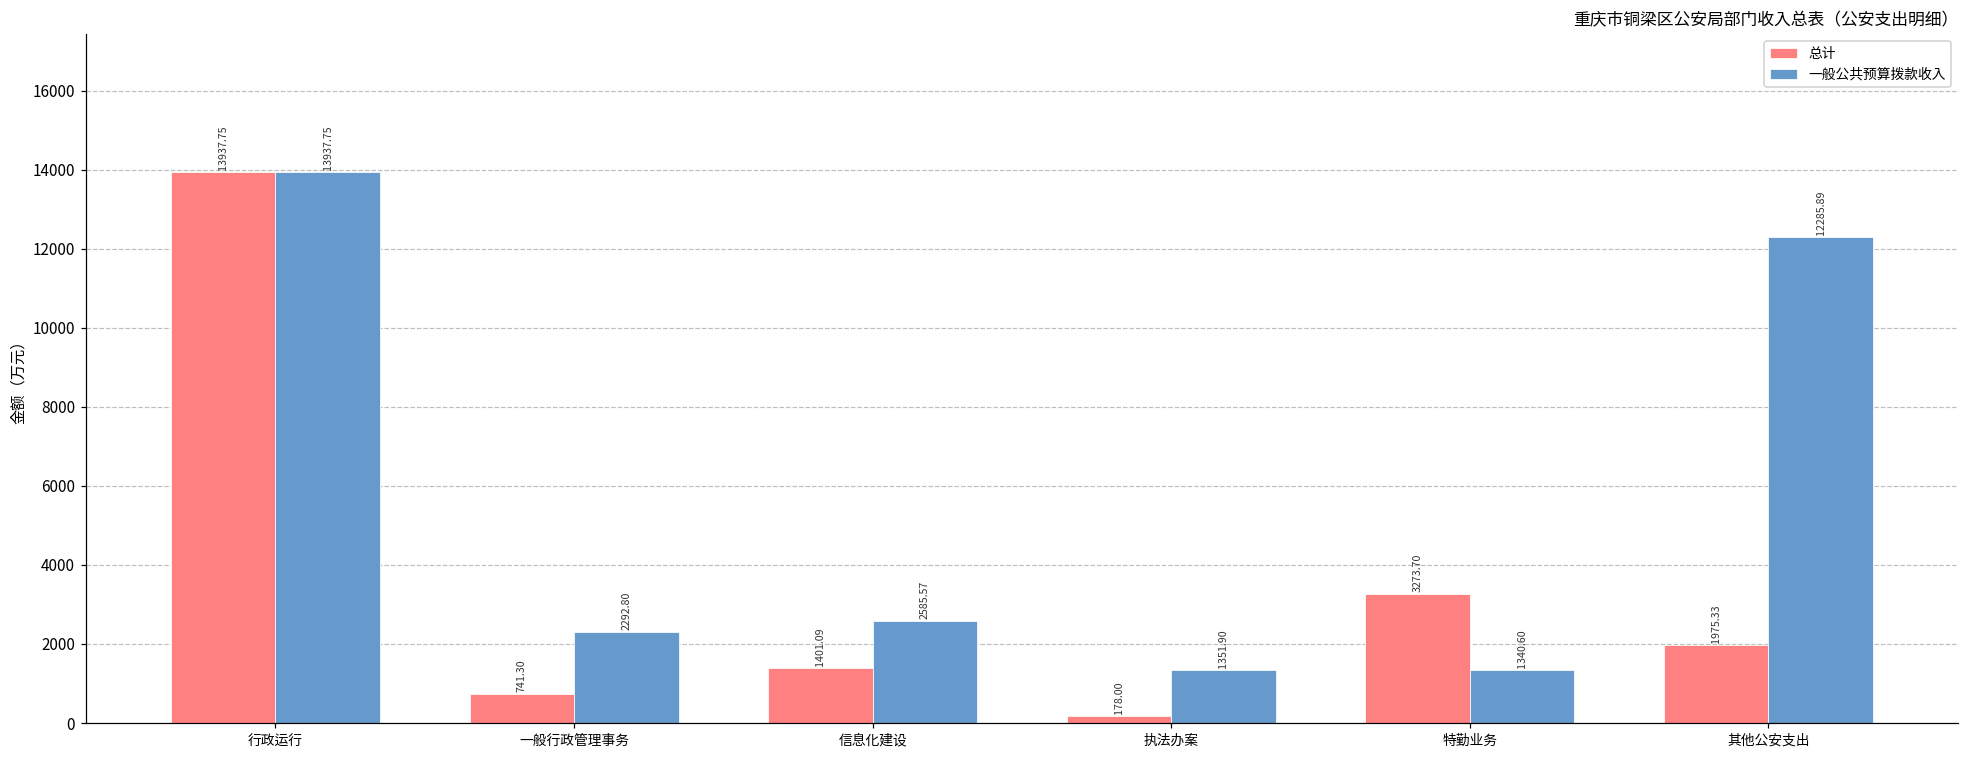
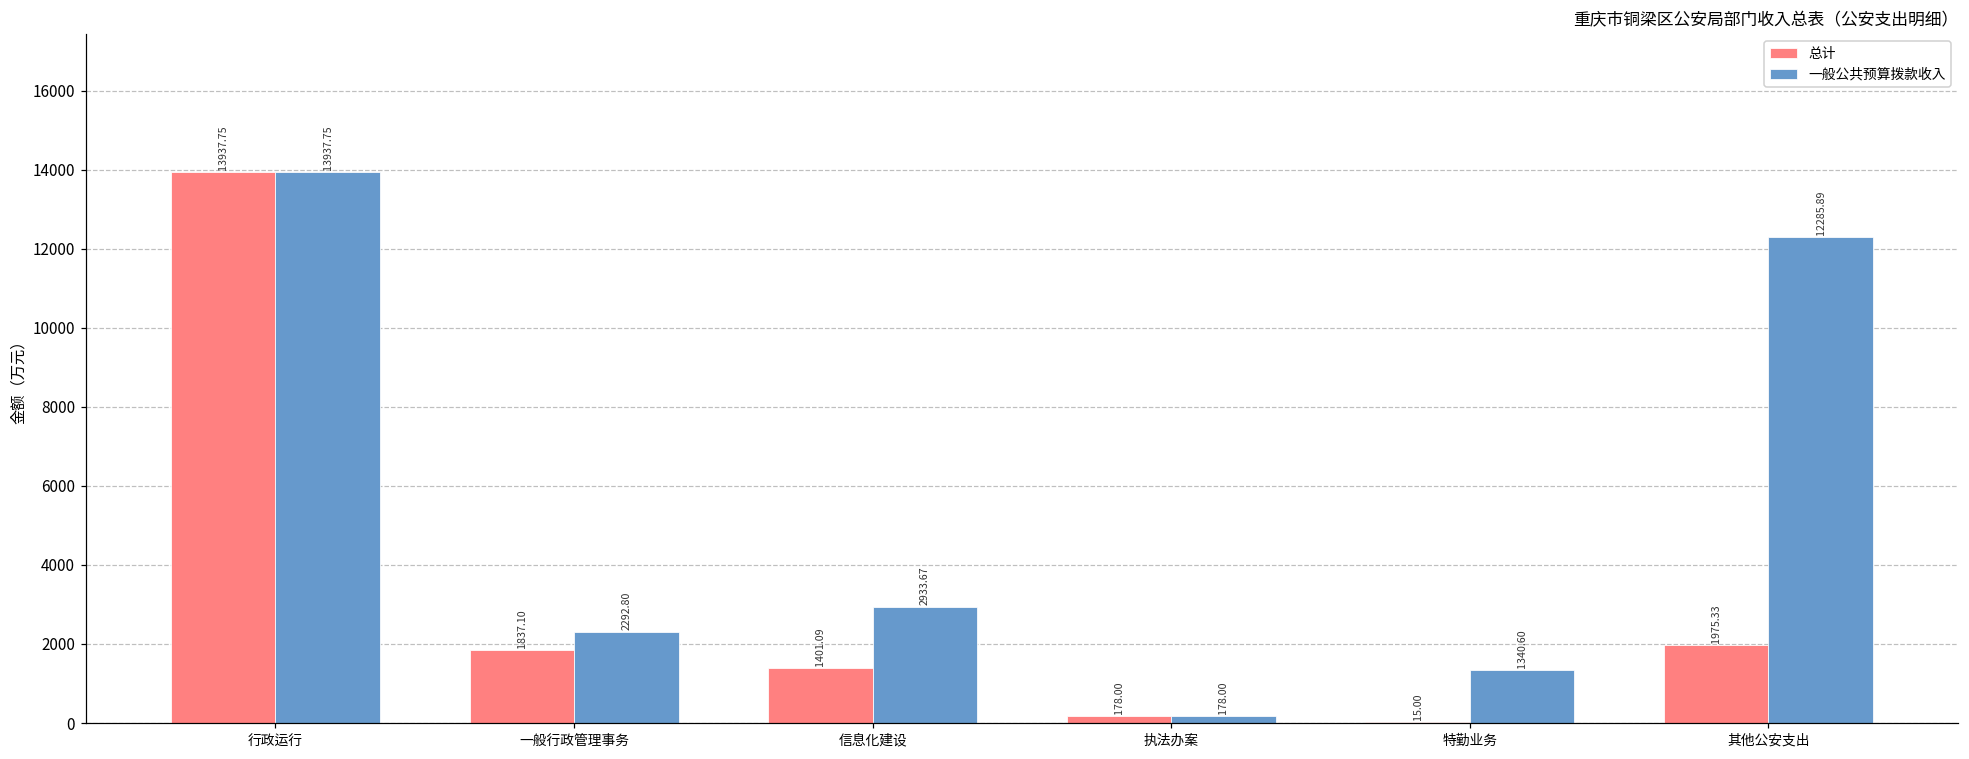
  {
    "总计": {
      "行政运行": 13937.75,
-     "一般行政管理事务": 741.30,
+     "一般行政管理事务": 1837.10,
      "信息化建设": 1401.09,
      "执法办案": 178.00,
-     "特勤业务": 3273.70,
+     "特勤业务": 15.00,
      "其他公安支出": 1975.33
    },
    "一般公共预算拨款收入": {
      "行政运行": 13937.75,
      "一般行政管理事务": 2292.80,
-     "信息化建设": 2585.57,
-     "执法办案": 1351.90,
+     "信息化建设": 2933.67,
+     "执法办案": 178.00,
      "特勤业务": 1340.60,
      "其他公安支出": 12285.89
    }
  }
